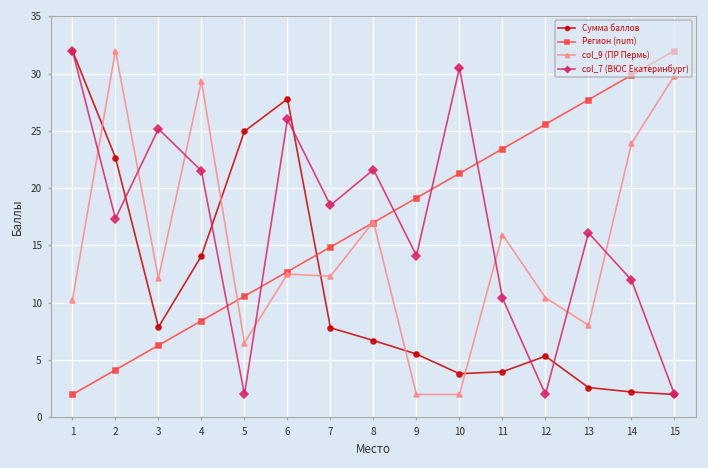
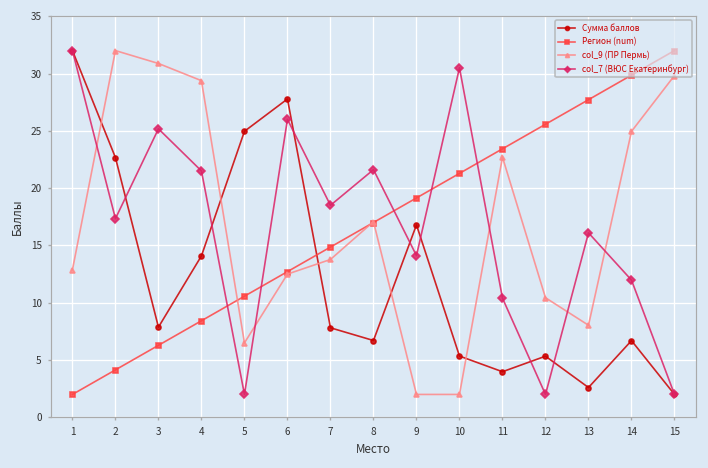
  {
    "Сумма баллов": {
      "2": 23,
      "3": 8,
      "4": 14,
      "5": 25,
      "6": 28,
      "7": 8,
      "8": 7,
-     "9": 6,
-     "10": 4,
+     "9": 17,
+     "10": 5,
      "11": 4,
      "12": 5,
      "13": 3,
-     "14": 2
+     "14": 7
    },
    "col_9 (ПР Пермь)": {
-     "1": 10,
+     "1": 13,
      "2": 32,
-     "3": 12,
+     "3": 31,
      "4": 29,
      "5": 7,
-     "7": 12,
+     "7": 14,
      "9": 2,
      "10": 2,
-     "11": 16,
+     "11": 23,
      "12": 10,
      "13": 8,
-     "14": 24
+     "14": 25
    }
  }
